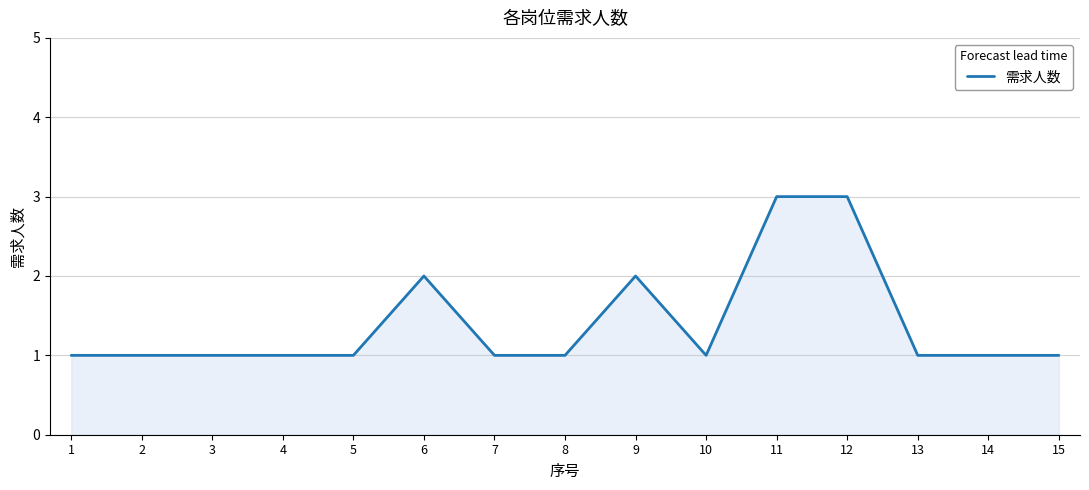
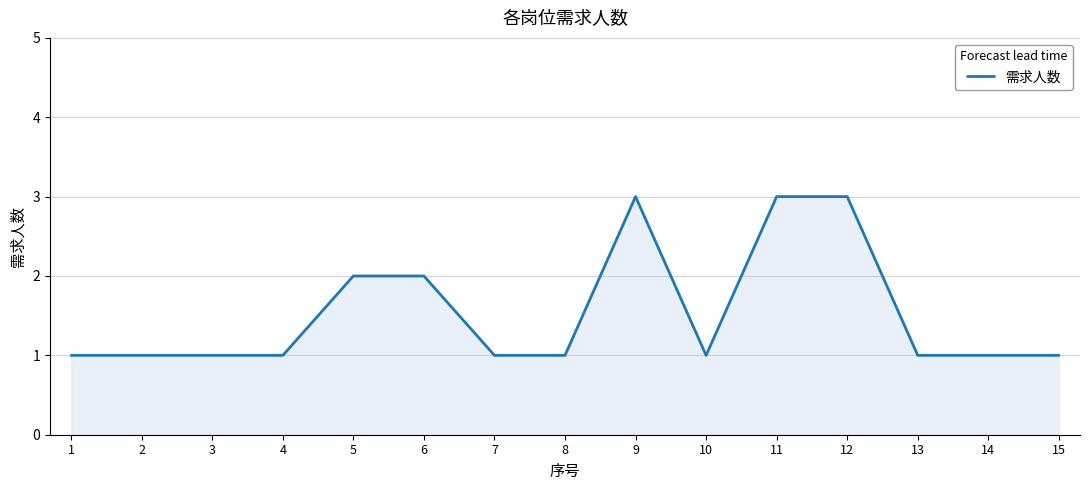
  {
    "1": 1,
    "2": 1,
    "3": 1,
    "4": 1,
-   "5": 1,
+   "5": 2,
    "6": 2,
    "7": 1,
    "8": 1,
-   "9": 2,
+   "9": 3,
    "10": 1,
    "11": 3,
    "12": 3,
    "13": 1,
    "14": 1,
    "15": 1
  }
